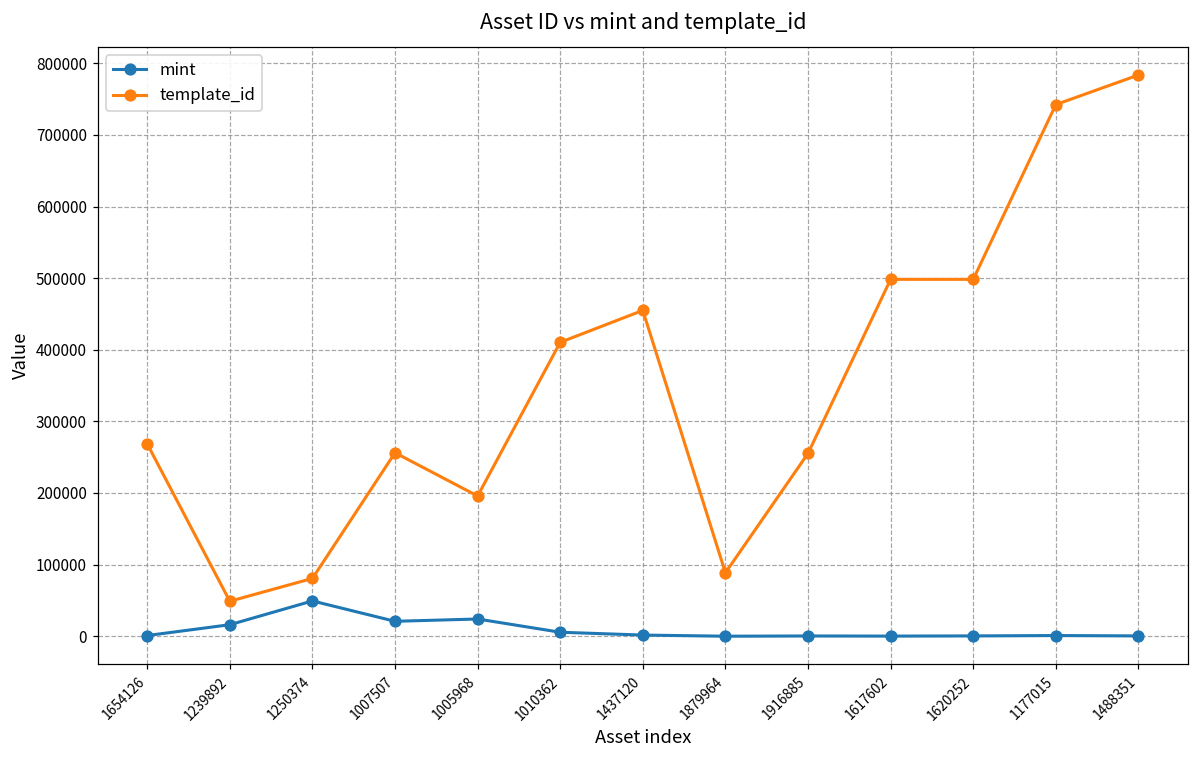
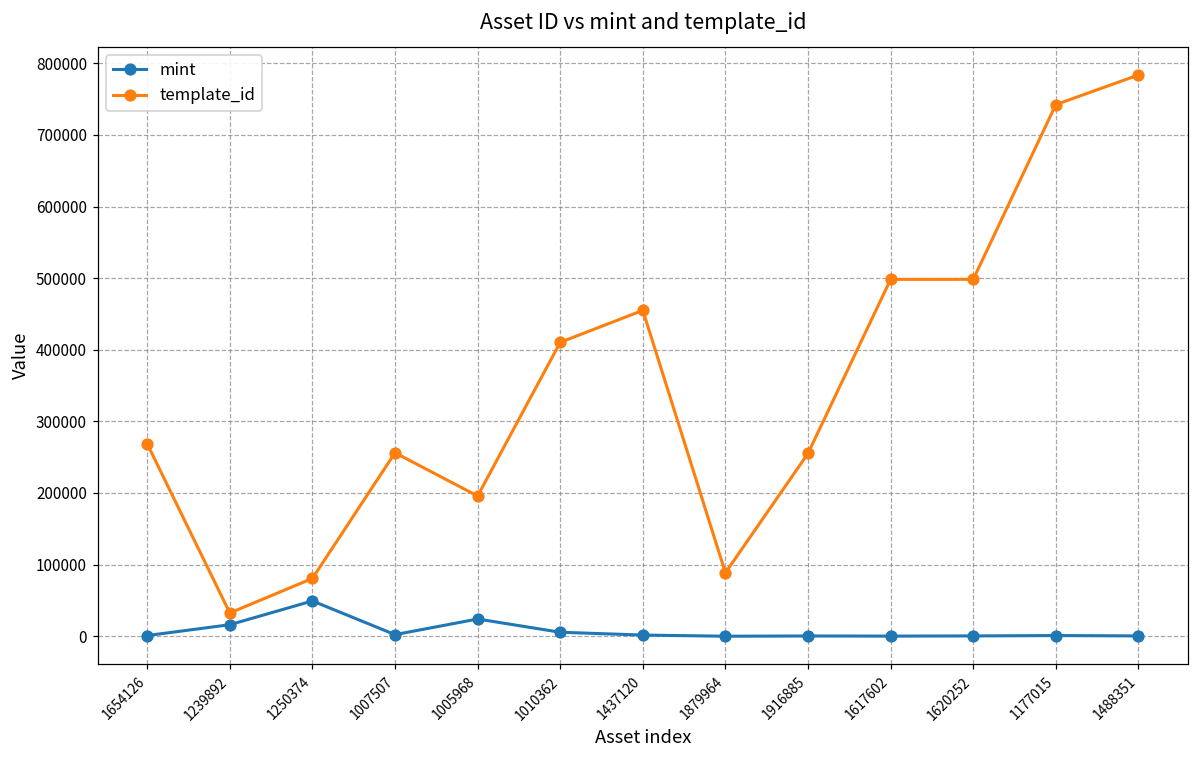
  {
    "mint": {
      "1654126": 0,
      "1239892": 20000,
      "1250374": 50000,
-     "1007507": 20000,
+     "1007507": 0,
      "1005968": 20000,
      "1010362": 10000,
      "1437120": 0,
      "1879964": 0,
      "1916885": 0,
      "1617602": 0,
      "1620252": 0,
      "1177015": 0,
      "1488351": 0
    },
    "template_id": {
      "1654126": 270000,
-     "1239892": 50000,
+     "1239892": 30000,
      "1250374": 80000,
      "1007507": 260000,
      "1005968": 200000,
      "1010362": 410000,
      "1437120": 450000,
      "1879964": 90000,
      "1916885": 260000,
      "1617602": 500000,
      "1620252": 500000,
      "1177015": 740000,
      "1488351": 780000
    }
  }
